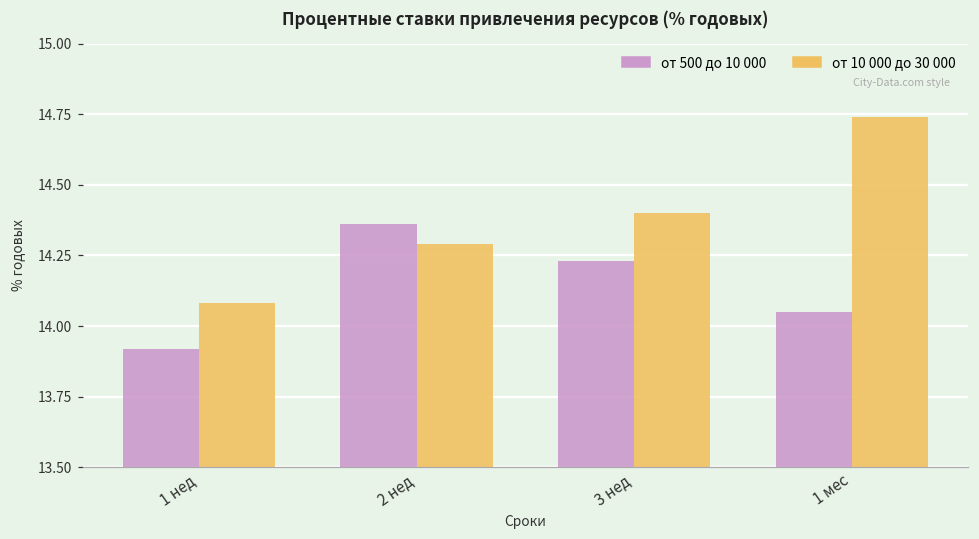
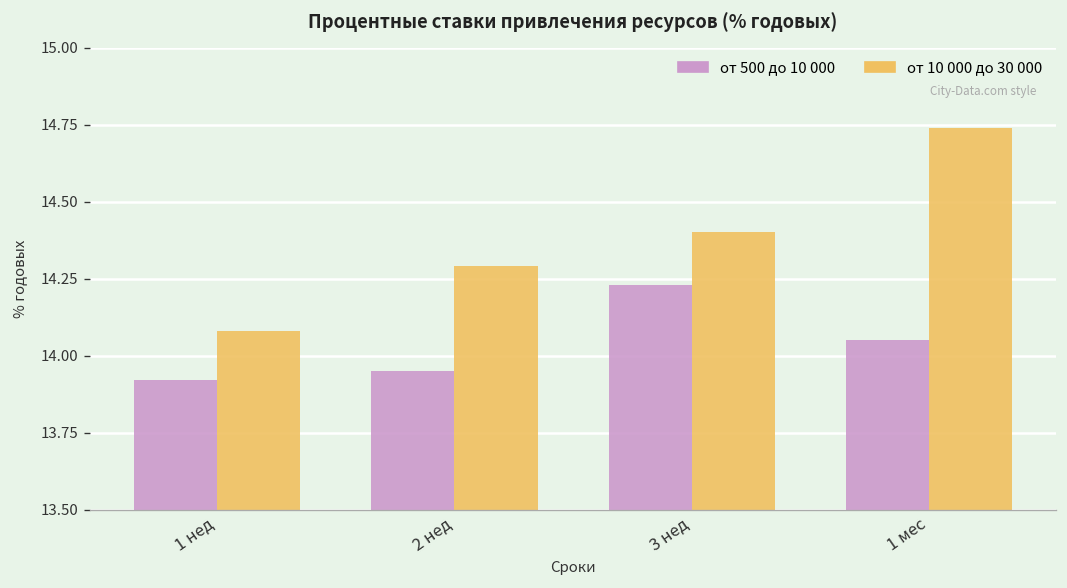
  {
    "от 500 до 10 000": {
      "1 нед": 13.92,
-     "2 нед": 14.36,
+     "2 нед": 13.95,
      "3 нед": 14.23,
      "1 мес": 14.05
    },
    "от 10 000 до 30 000": {
      "1 нед": 14.08,
      "2 нед": 14.29,
      "3 нед": 14.40,
      "1 мес": 14.74
    }
  }
